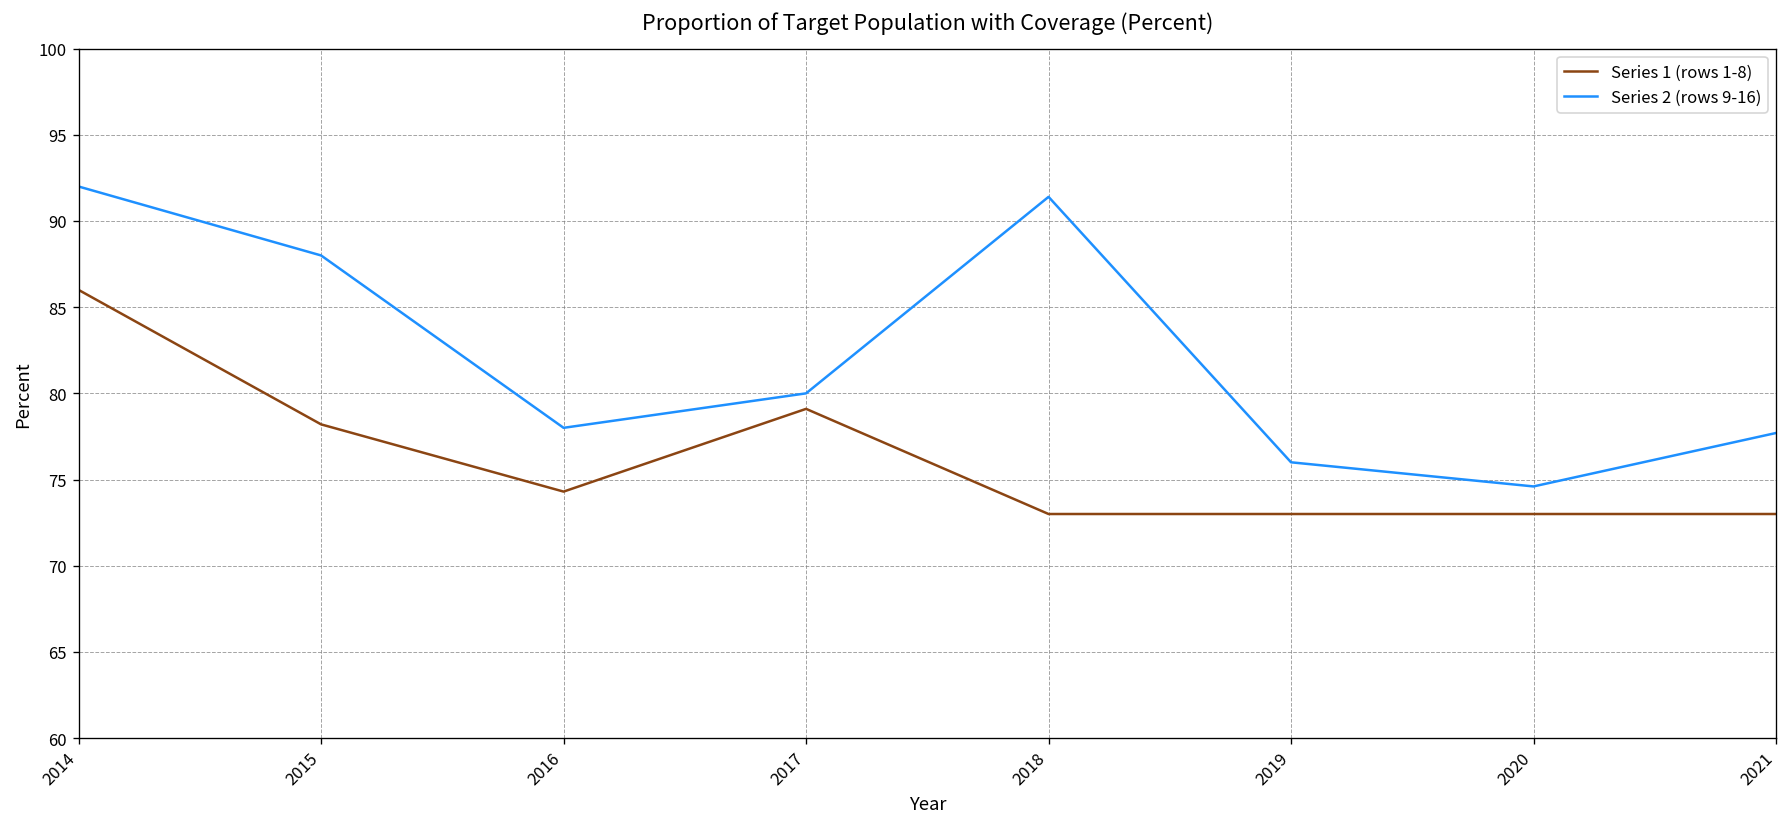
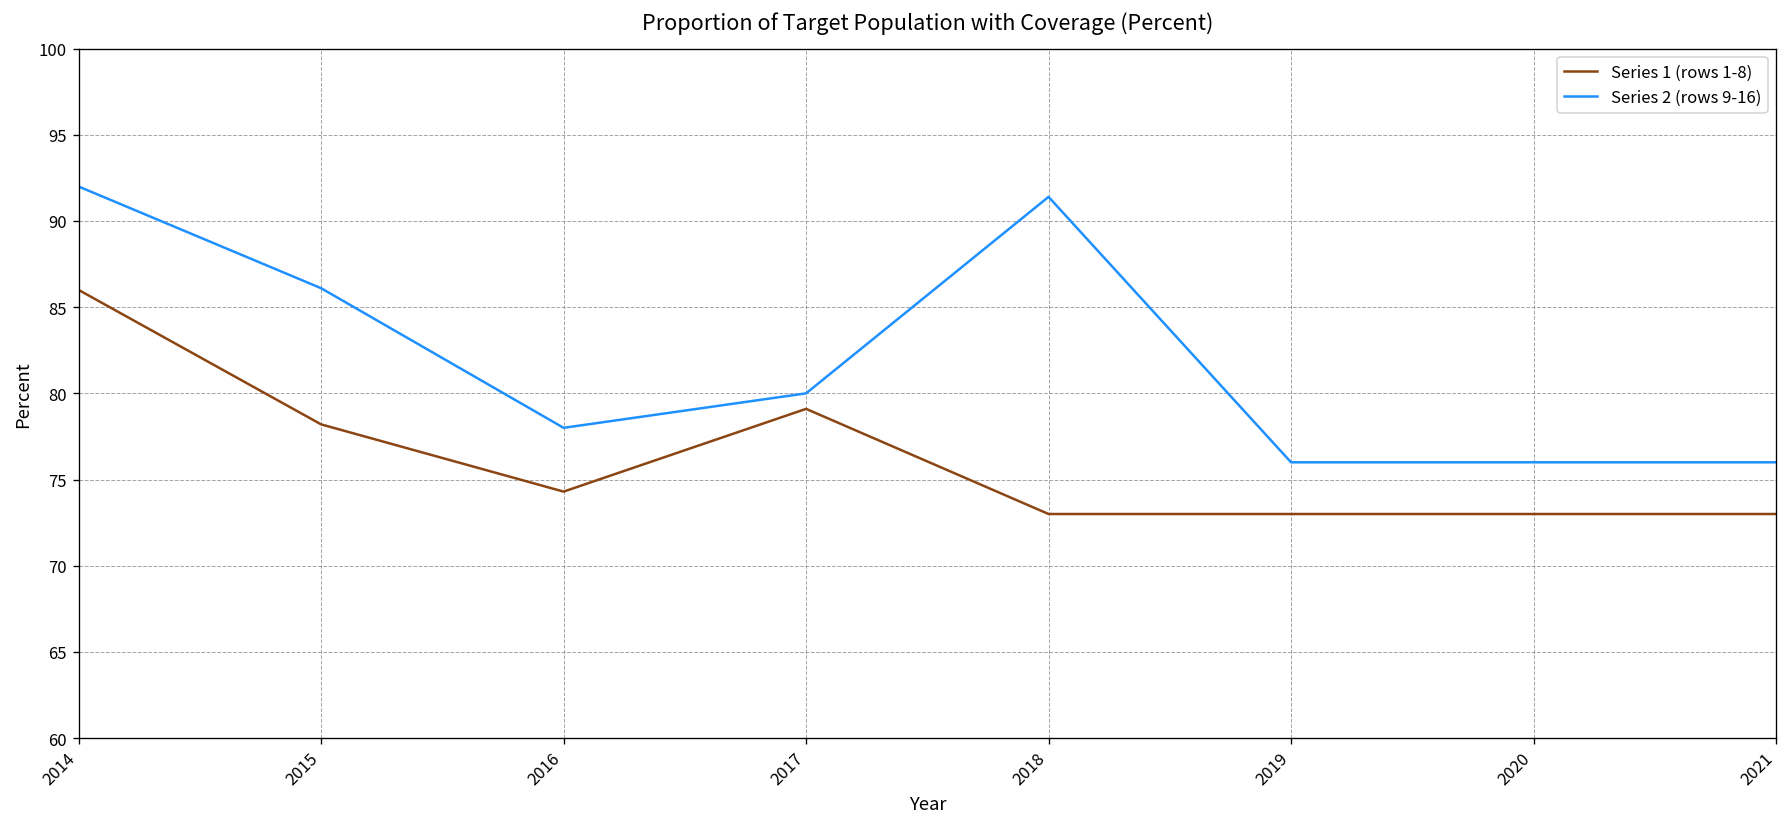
  {
    "Series 1 (rows 1-8)": {
      "2014": 86.0,
      "2015": 78.2,
      "2016": 74.3,
      "2017": 79.1,
      "2018": 73.0,
      "2019": 73.0,
      "2020": 73.0,
      "2021": 73.0
    },
    "Series 2 (rows 9-16)": {
      "2014": 92.0,
-     "2015": 88.0,
+     "2015": 86.1,
      "2016": 78.0,
      "2017": 80.0,
      "2018": 91.4,
      "2019": 76.0,
-     "2020": 74.6,
-     "2021": 77.7
+     "2020": 76.0,
+     "2021": 76.0
    }
  }
